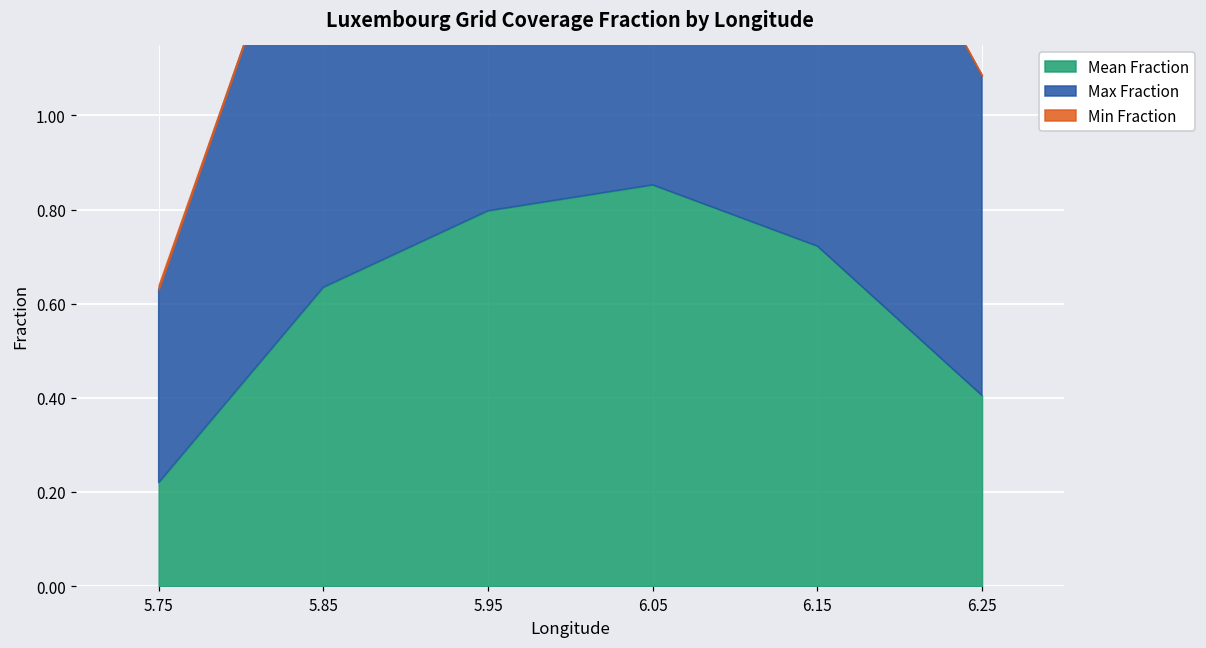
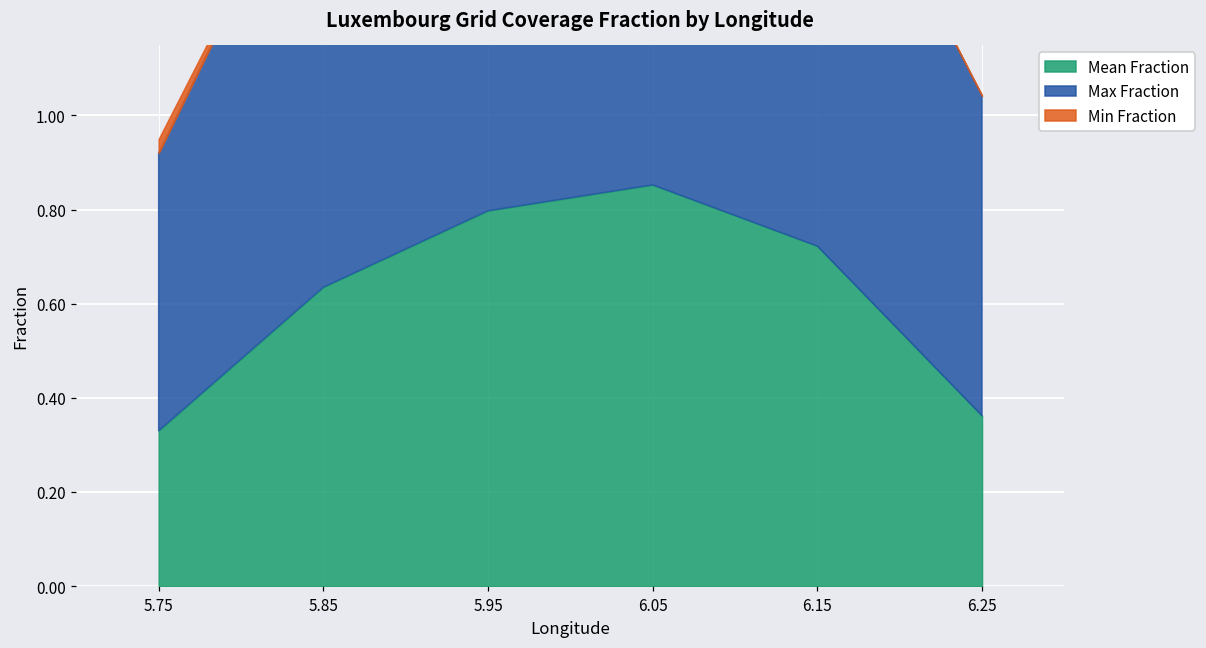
  {
    "Mean Fraction": {
-     "5.75": 0.22,
+     "5.75": 0.33,
      "5.85": 0.64,
      "5.95": 0.80,
      "6.05": 0.85,
      "6.15": 0.72,
-     "6.25": 0.41
+     "6.25": 0.36
    },
    "Max Fraction": {
-     "5.75": 0.41
+     "5.75": 0.59
    },
    "Min Fraction": {
-     "5.75": 0.01
+     "5.75": 0.03
    }
  }
